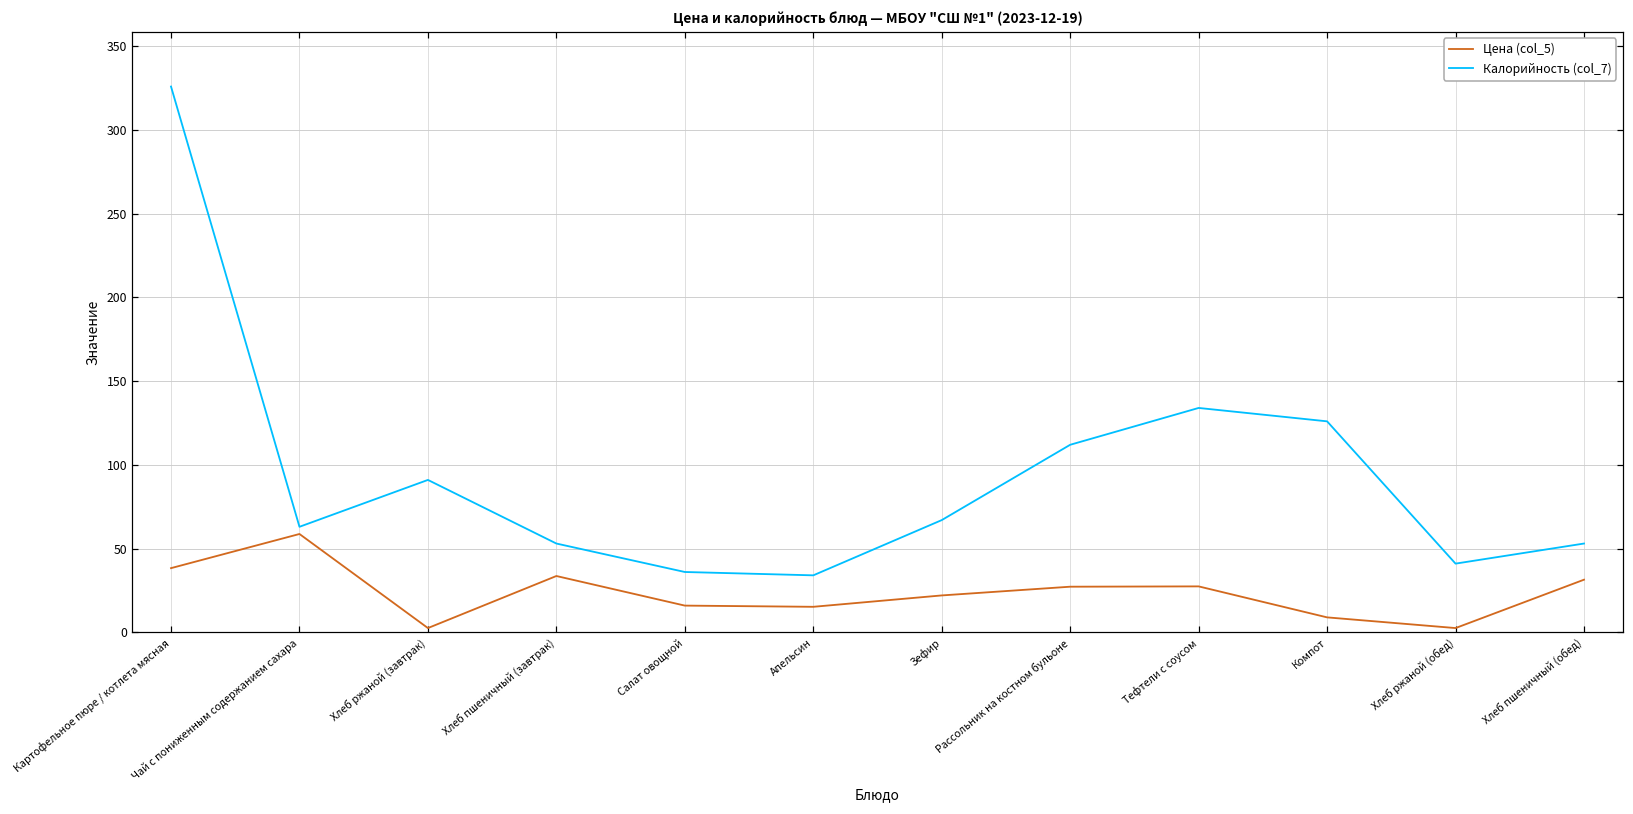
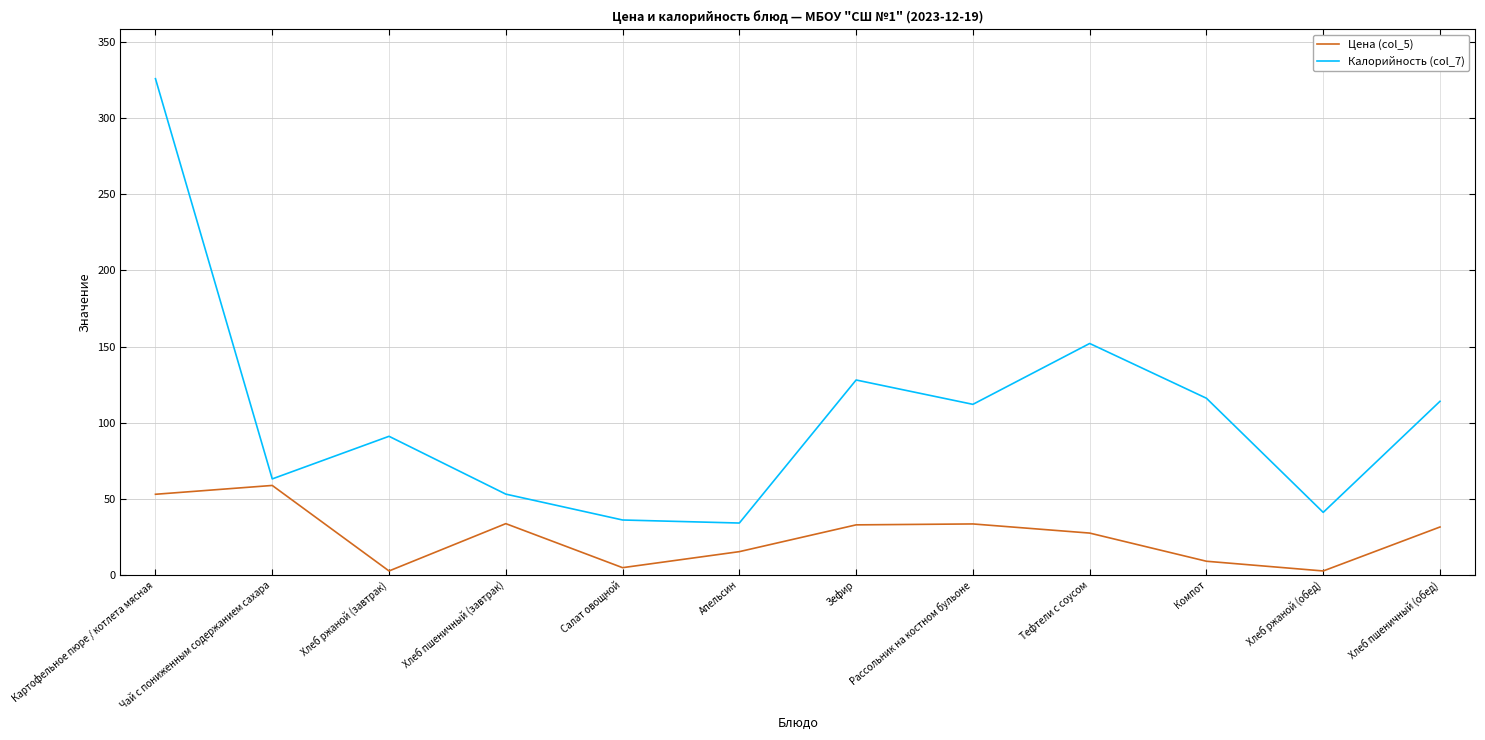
  {
    "Цена (col_5)": {
-     "Картофельное пюре / котлета мясная": 38,
+     "Картофельное пюре / котлета мясная": 53,
      "Чай с пониженным содержанием сахара": 59,
      "Хлеб ржаной (завтрак)": 3,
      "Хлеб пшеничный (завтрак)": 34,
-     "Салат овощной": 16,
+     "Салат овощной": 5,
      "Апельсин": 15,
-     "Зефир": 22,
-     "Рассольник на костном бульоне": 27,
+     "Зефир": 33,
+     "Рассольник на костном бульоне": 33,
      "Тефтели с соусом": 27,
      "Компот": 9,
      "Хлеб ржаной (обед)": 3,
      "Хлеб пшеничный (обед)": 31
    },
    "Калорийность (col_7)": {
      "Картофельное пюре / котлета мясная": 326,
      "Чай с пониженным содержанием сахара": 63,
      "Хлеб ржаной (завтрак)": 91,
      "Хлеб пшеничный (завтрак)": 53,
      "Салат овощной": 36,
      "Апельсин": 34,
-     "Зефир": 67,
+     "Зефир": 128,
      "Рассольник на костном бульоне": 112,
-     "Тефтели с соусом": 134,
-     "Компот": 126,
+     "Тефтели с соусом": 152,
+     "Компот": 116,
      "Хлеб ржаной (обед)": 41,
-     "Хлеб пшеничный (обед)": 53
+     "Хлеб пшеничный (обед)": 114
    }
  }
